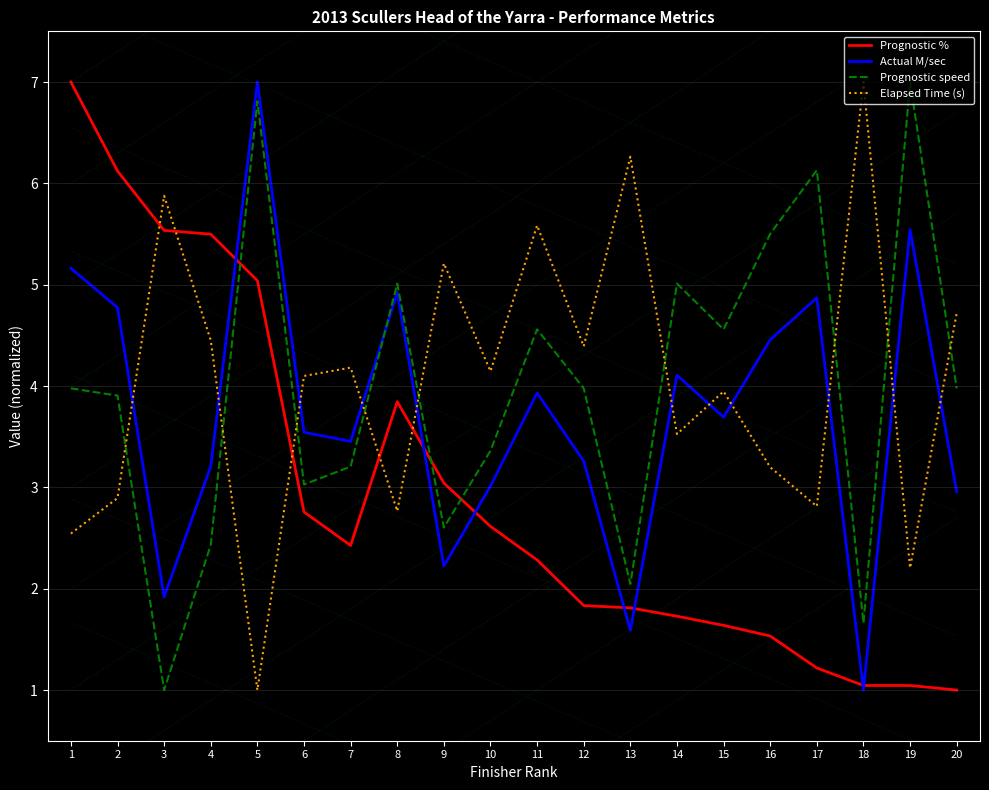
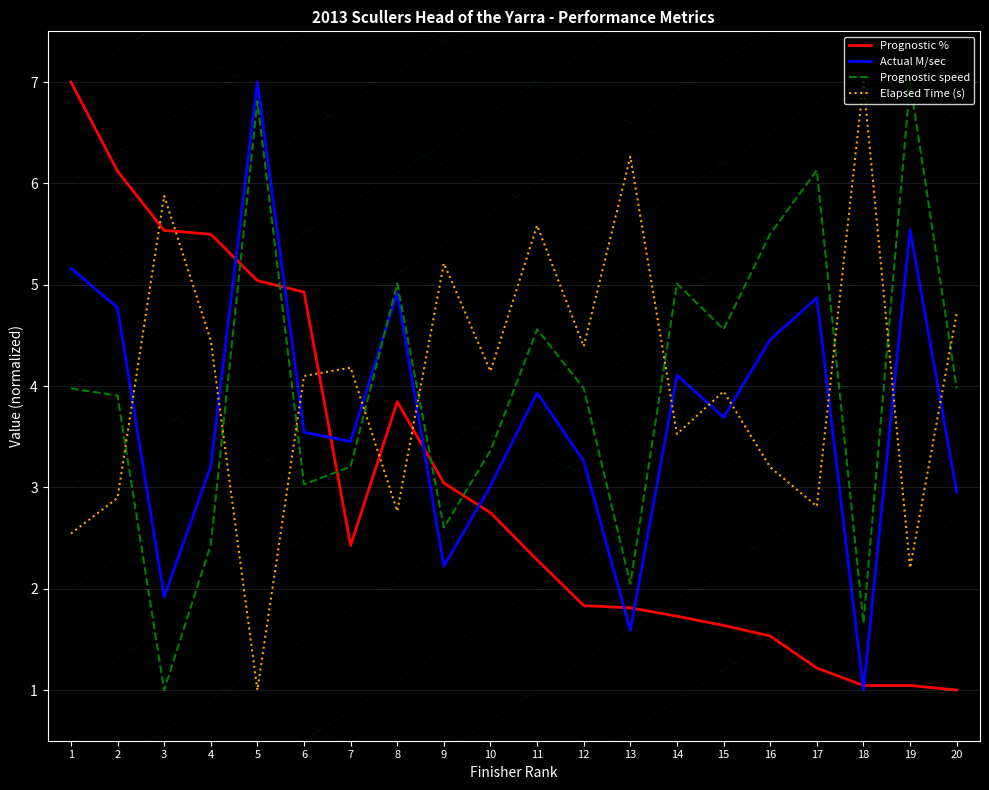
  {
    "Prognostic %": {
      "2": 6.12,
      "3": 5.54,
      "4": 5.50,
      "5": 5.04,
-     "6": 2.76,
+     "6": 4.93,
      "7": 2.43,
      "8": 3.85,
      "9": 3.04,
-     "10": 2.61,
+     "10": 2.75,
      "11": 2.28,
      "12": 1.83,
      "13": 1.81,
      "14": 1.73,
      "15": 1.64,
      "16": 1.53,
      "17": 1.22,
      "18": 1.05,
      "19": 1.05,
      "20": 1.00
    },
    "Actual M/sec": {
      "1": 5.16,
      "2": 4.77,
      "3": 1.92,
      "4": 3.21,
      "6": 3.54,
      "7": 3.45,
      "8": 4.92,
      "9": 2.22,
      "10": 3.01,
      "11": 3.93,
      "12": 3.26,
      "14": 4.11,
      "15": 3.69,
      "16": 4.46,
      "17": 4.87,
      "18": 1.00,
      "19": 5.54,
      "20": 2.95
    },
    "Elapsed Time (s)": {
      "1": 2.54,
      "2": 2.89,
      "3": 5.88,
      "4": 4.45,
      "5": 1.00,
      "6": 4.10,
      "7": 4.18,
      "8": 2.77,
      "9": 5.21,
      "10": 4.15,
      "11": 5.58,
      "12": 4.39,
      "13": 6.26,
      "14": 3.53,
      "15": 3.95,
      "16": 3.20,
      "19": 2.20
    }
  }
